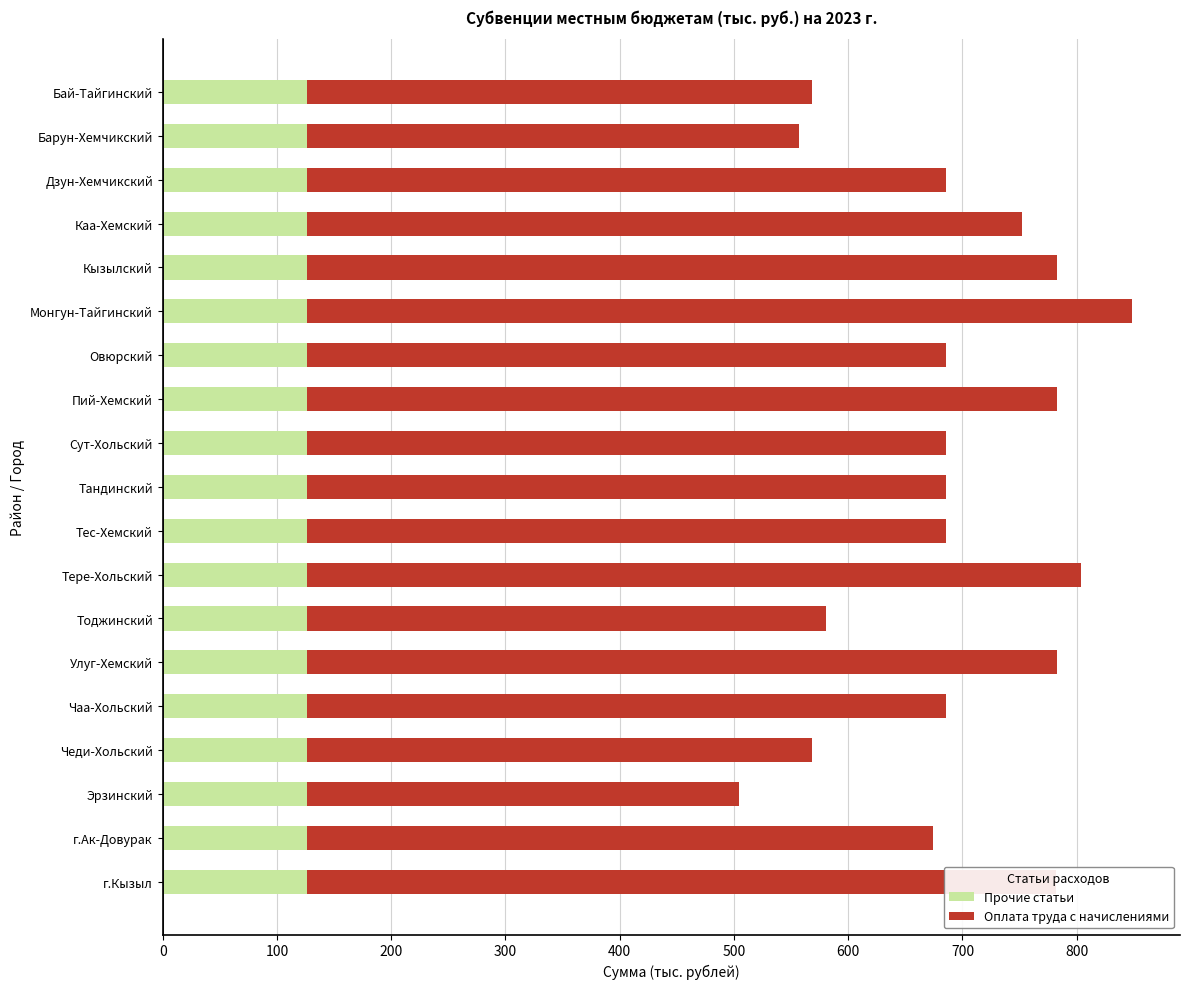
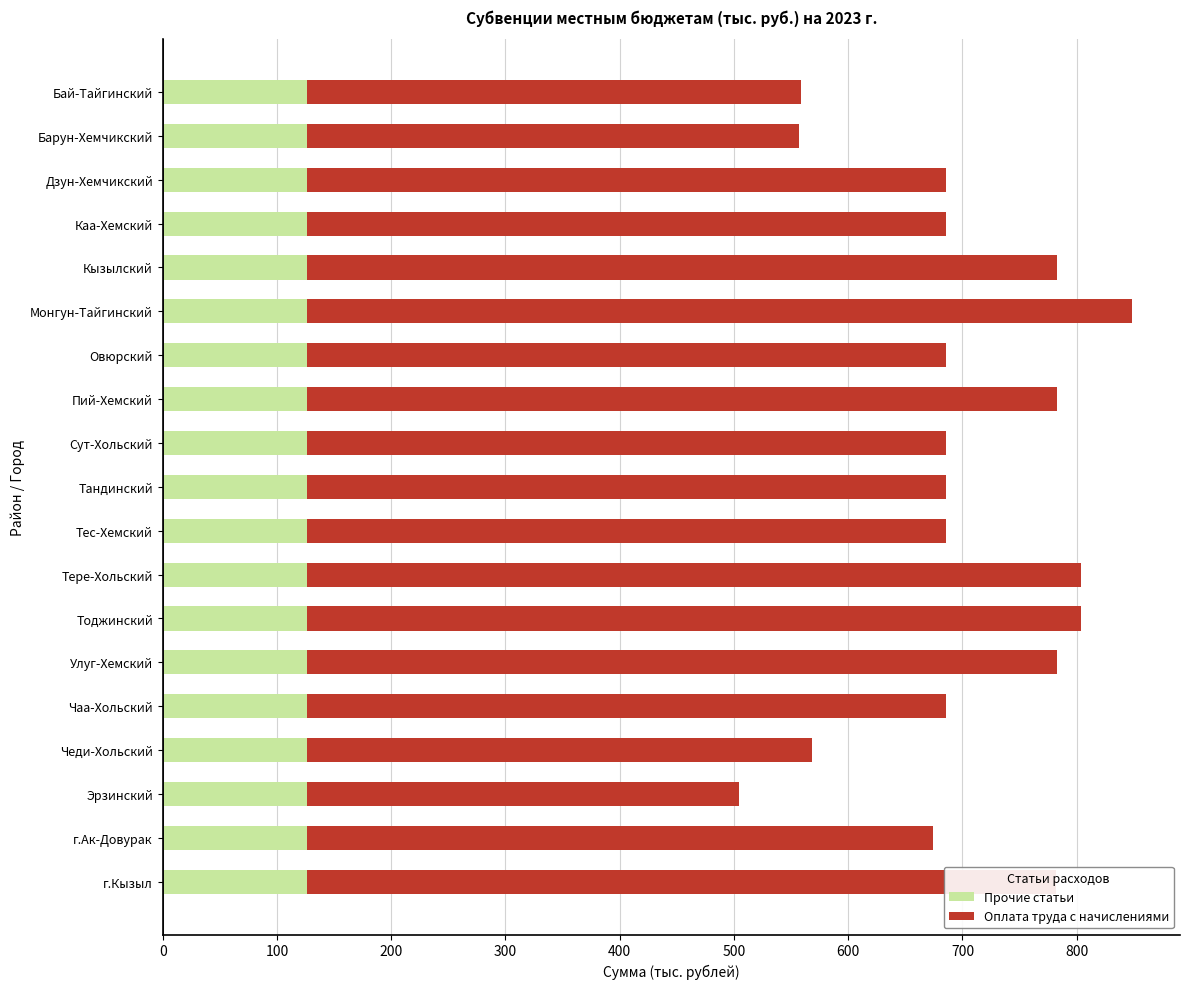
  {
    "Прочие статьи": {
      "Бай-Тайгинский": 126,
      "Барун-Хемчикский": 126,
      "Дзун-Хемчикский": 126,
      "Каа-Хемский": 126,
      "Кызылский": 126,
      "Монгун-Тайгинский": 126,
      "Овюрский": 126,
      "Пий-Хемский": 126,
      "Сут-Хольский": 126,
      "Тандинский": 126,
      "Тес-Хемский": 126,
      "Тере-Хольский": 126,
      "Тоджинский": 126,
      "Улуг-Хемский": 126,
      "Чаа-Хольский": 126,
      "Чеди-Хольский": 126,
      "Эрзинский": 126,
      "г.Ак-Довурак": 126,
      "г.Кызыл": 126
    },
    "Оплата труда с начислениями": {
-     "Бай-Тайгинский": 442,
+     "Бай-Тайгинский": 433,
      "Барун-Хемчикский": 431,
      "Дзун-Хемчикский": 560,
-     "Каа-Хемский": 626,
+     "Каа-Хемский": 560,
      "Кызылский": 657,
      "Монгун-Тайгинский": 722,
      "Овюрский": 560,
      "Пий-Хемский": 657,
      "Сут-Хольский": 560,
      "Тандинский": 560,
      "Тес-Хемский": 560,
      "Тере-Хольский": 678,
-     "Тоджинский": 455,
+     "Тоджинский": 678,
      "Улуг-Хемский": 657,
      "Чаа-Хольский": 560,
      "Чеди-Хольский": 442,
      "Эрзинский": 378,
      "г.Ак-Довурак": 548
    }
  }
